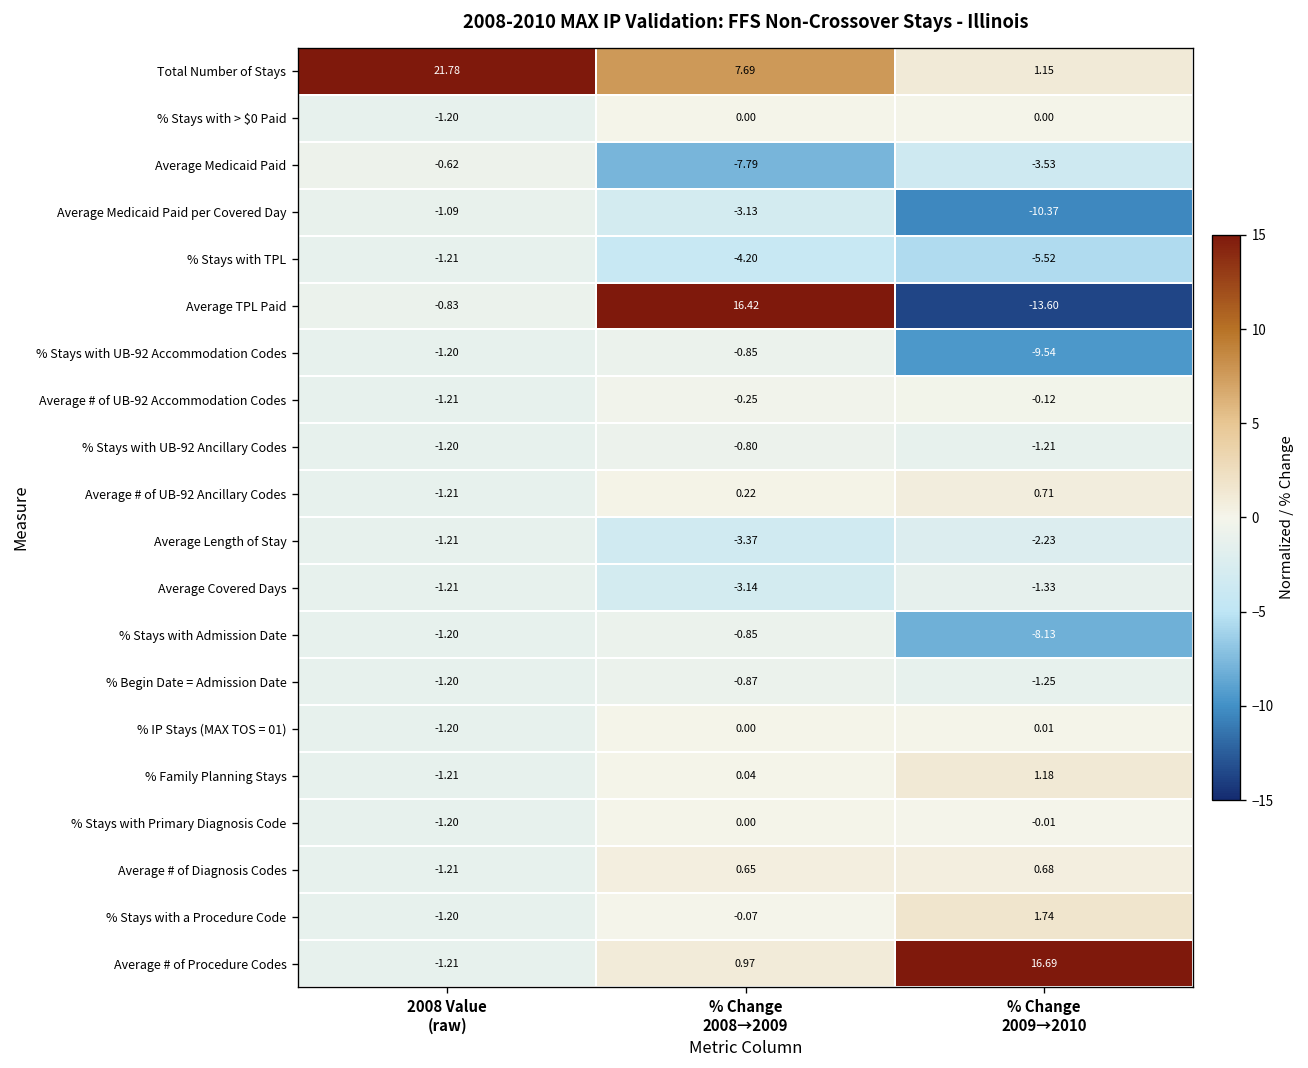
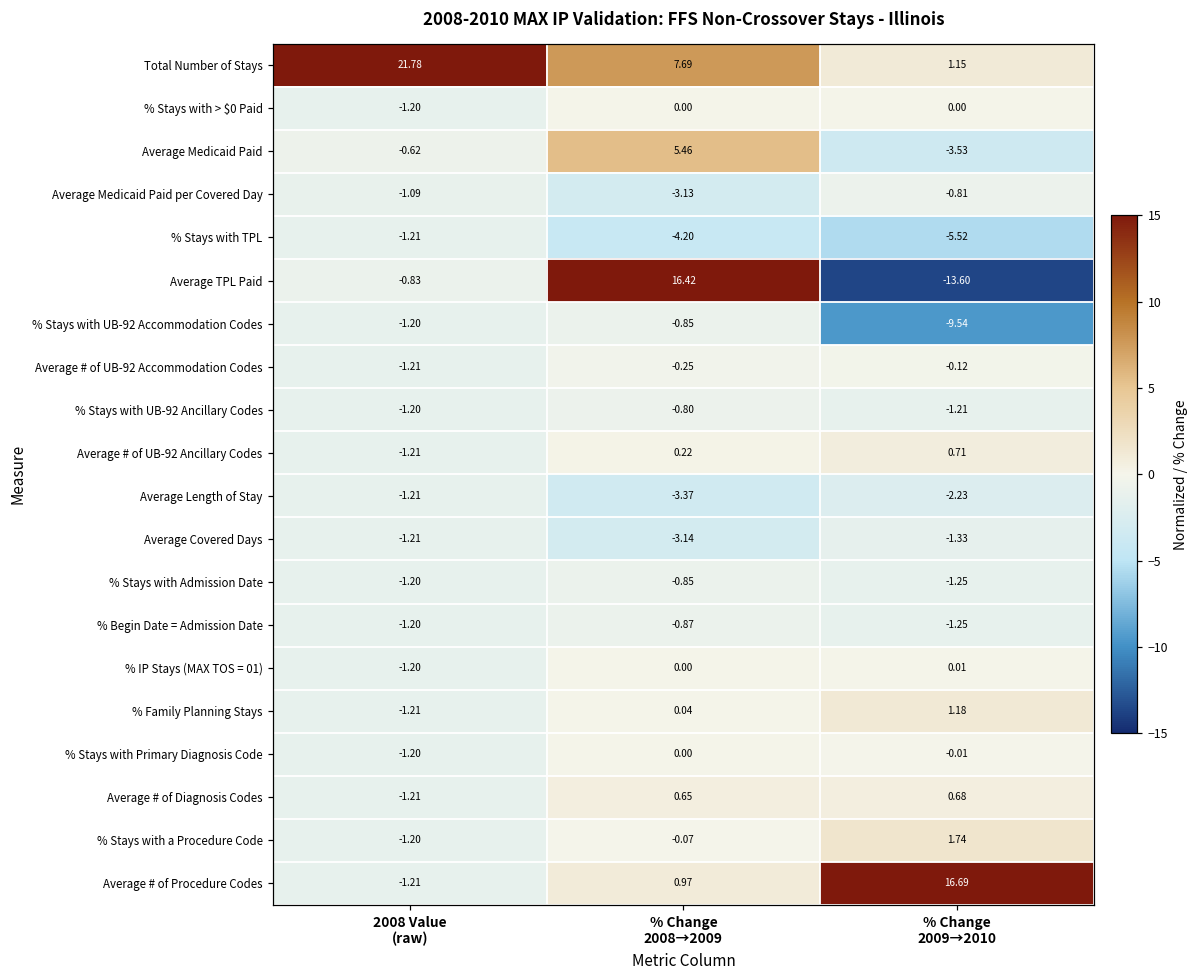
  {
    "Total Number of Stays": {
      "2008 Value (raw)": 21.78,
      "% Change 2008→2009": 7.69,
      "% Change 2009→2010": 1.15
    },
    "% Stays with > $0 Paid": {
      "2008 Value (raw)": -1.20,
      "% Change 2008→2009": 0.00,
      "% Change 2009→2010": 0.00
    },
    "Average Medicaid Paid": {
      "2008 Value (raw)": -0.62,
-     "% Change 2008→2009": -7.79,
+     "% Change 2008→2009": 5.46,
      "% Change 2009→2010": -3.53
    },
    "Average Medicaid Paid per Covered Day": {
      "2008 Value (raw)": -1.09,
      "% Change 2008→2009": -3.13,
-     "% Change 2009→2010": -10.37
+     "% Change 2009→2010": -0.81
    },
    "% Stays with TPL": {
      "2008 Value (raw)": -1.21,
      "% Change 2008→2009": -4.20,
      "% Change 2009→2010": -5.52
    },
    "Average TPL Paid": {
      "2008 Value (raw)": -0.83,
      "% Change 2008→2009": 16.42,
      "% Change 2009→2010": -13.60
    },
    "% Stays with UB-92 Accommodation Codes": {
      "2008 Value (raw)": -1.20,
      "% Change 2008→2009": -0.85,
      "% Change 2009→2010": -9.54
    },
    "Average # of UB-92 Accommodation Codes": {
      "2008 Value (raw)": -1.21,
      "% Change 2008→2009": -0.25,
      "% Change 2009→2010": -0.12
    },
    "% Stays with UB-92 Ancillary Codes": {
      "2008 Value (raw)": -1.20,
      "% Change 2008→2009": -0.80,
      "% Change 2009→2010": -1.21
    },
    "Average # of UB-92 Ancillary Codes": {
      "2008 Value (raw)": -1.21,
      "% Change 2008→2009": 0.22,
      "% Change 2009→2010": 0.71
    },
    "Average Length of Stay": {
      "2008 Value (raw)": -1.21,
      "% Change 2008→2009": -3.37,
      "% Change 2009→2010": -2.23
    },
    "Average Covered Days": {
      "2008 Value (raw)": -1.21,
      "% Change 2008→2009": -3.14,
      "% Change 2009→2010": -1.33
    },
    "% Stays with Admission Date": {
      "2008 Value (raw)": -1.20,
      "% Change 2008→2009": -0.85,
-     "% Change 2009→2010": -8.13
+     "% Change 2009→2010": -1.25
    },
    "% Begin Date = Admission Date": {
      "2008 Value (raw)": -1.20,
      "% Change 2008→2009": -0.87,
      "% Change 2009→2010": -1.25
    },
    "% IP Stays (MAX TOS = 01)": {
      "2008 Value (raw)": -1.20,
      "% Change 2008→2009": 0.00,
      "% Change 2009→2010": 0.01
    },
    "% Family Planning Stays": {
      "2008 Value (raw)": -1.21,
      "% Change 2008→2009": 0.04,
      "% Change 2009→2010": 1.18
    },
    "% Stays with Primary Diagnosis Code": {
      "2008 Value (raw)": -1.20,
      "% Change 2008→2009": 0.00,
      "% Change 2009→2010": -0.01
    },
    "Average # of Diagnosis Codes": {
      "2008 Value (raw)": -1.21,
      "% Change 2008→2009": 0.65,
      "% Change 2009→2010": 0.68
    },
    "% Stays with a Procedure Code": {
      "2008 Value (raw)": -1.20,
      "% Change 2008→2009": -0.07,
      "% Change 2009→2010": 1.74
    },
    "Average # of Procedure Codes": {
      "2008 Value (raw)": -1.21,
      "% Change 2008→2009": 0.97,
      "% Change 2009→2010": 16.69
    }
  }
